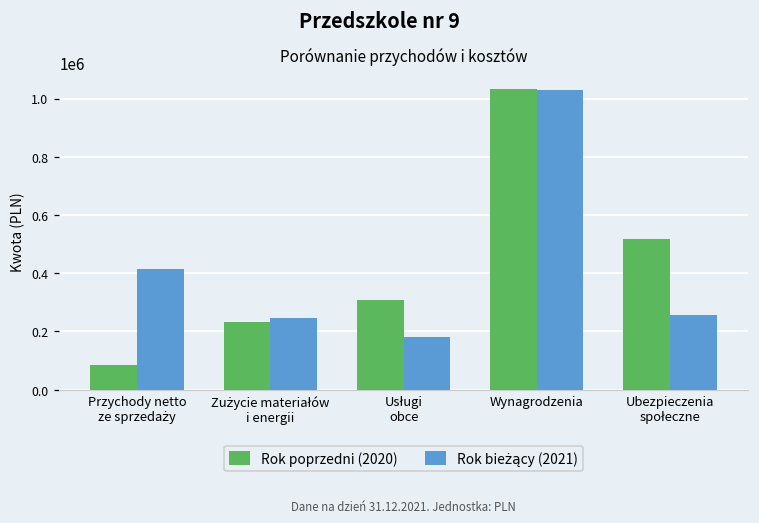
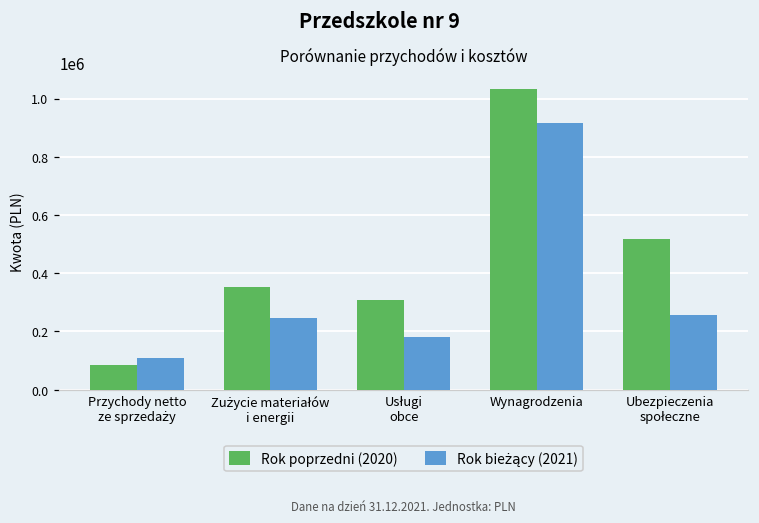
  {
    "Rok poprzedni (2020)": {
      "Przychody netto ze sprzedaży": 80000,
-     "Zużycie materiałów i energii": 230000,
+     "Zużycie materiałów i energii": 350000,
      "Usługi obce": 310000,
      "Wynagrodzenia": 1030000,
      "Ubezpieczenia społeczne": 520000
    },
    "Rok bieżący (2021)": {
-     "Przychody netto ze sprzedaży": 410000,
+     "Przychody netto ze sprzedaży": 110000,
      "Zużycie materiałów i energii": 250000,
      "Usługi obce": 180000,
-     "Wynagrodzenia": 1030000,
+     "Wynagrodzenia": 920000,
      "Ubezpieczenia społeczne": 260000
    }
  }
